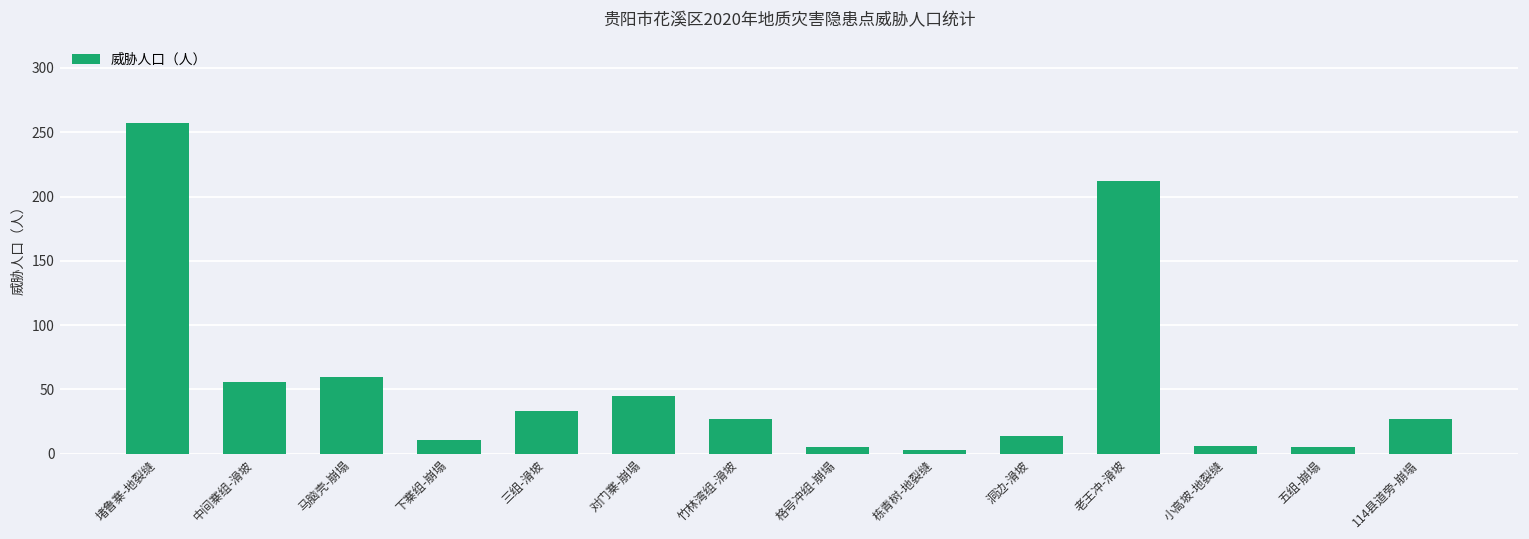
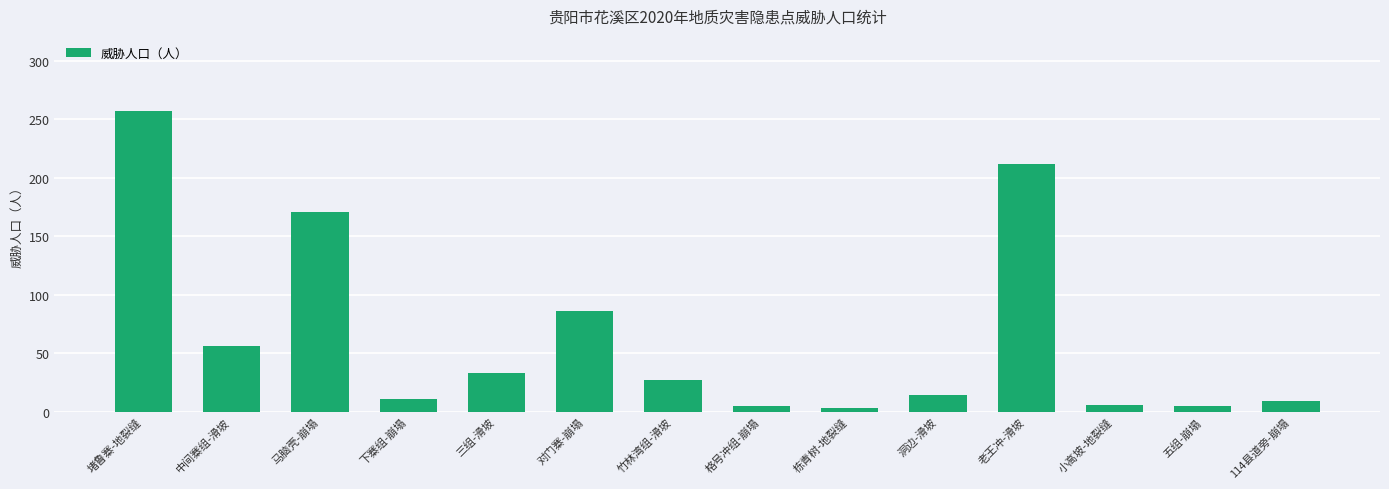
  {
    "堵鲁寨-地裂缝": 257,
    "中间寨组-滑坡": 56,
-   "马脑壳-崩塌": 60,
+   "马脑壳-崩塌": 171,
    "下寨组-崩塌": 11,
    "三组-滑坡": 33,
-   "对门寨-崩塌": 45,
+   "对门寨-崩塌": 86,
    "竹林湾组-滑坡": 27,
    "格号冲组-崩塌": 5,
    "栋青树-地裂缝": 3,
    "洞边-滑坡": 14,
    "老王冲-滑坡": 212,
    "小高坡-地裂缝": 6,
    "五组-崩塌": 5,
-   "114县道旁-崩塌": 27
+   "114县道旁-崩塌": 9
  }
